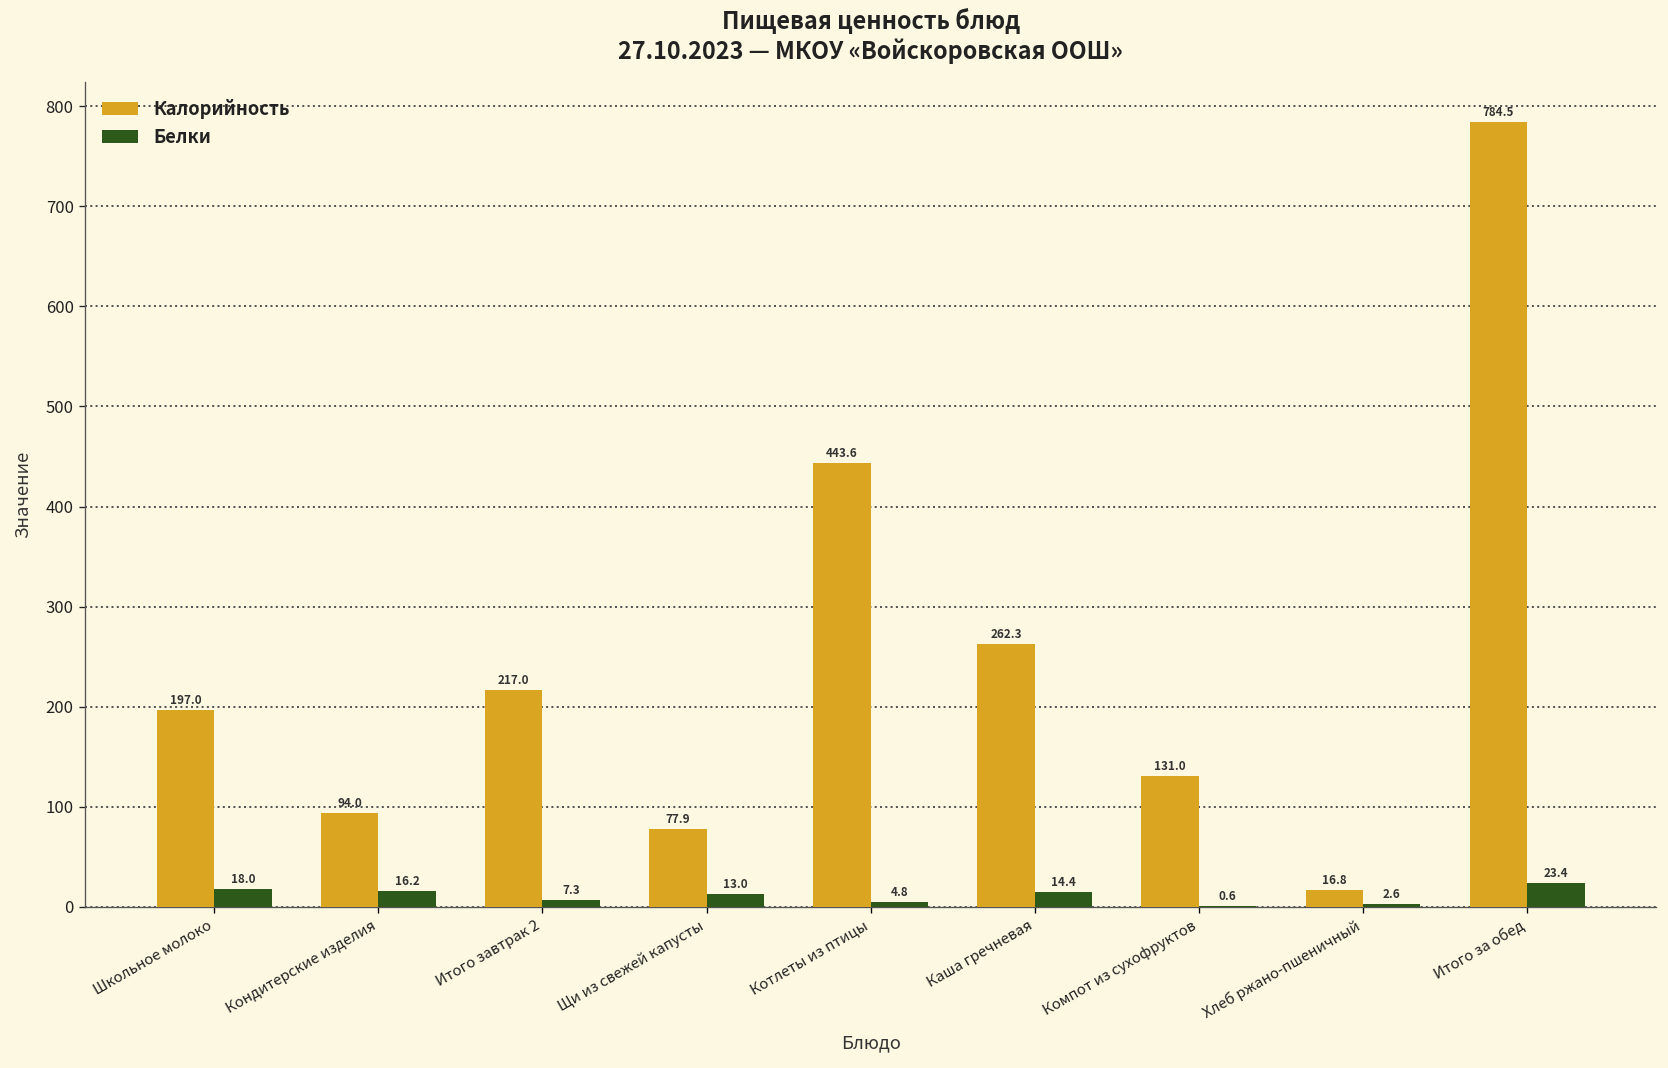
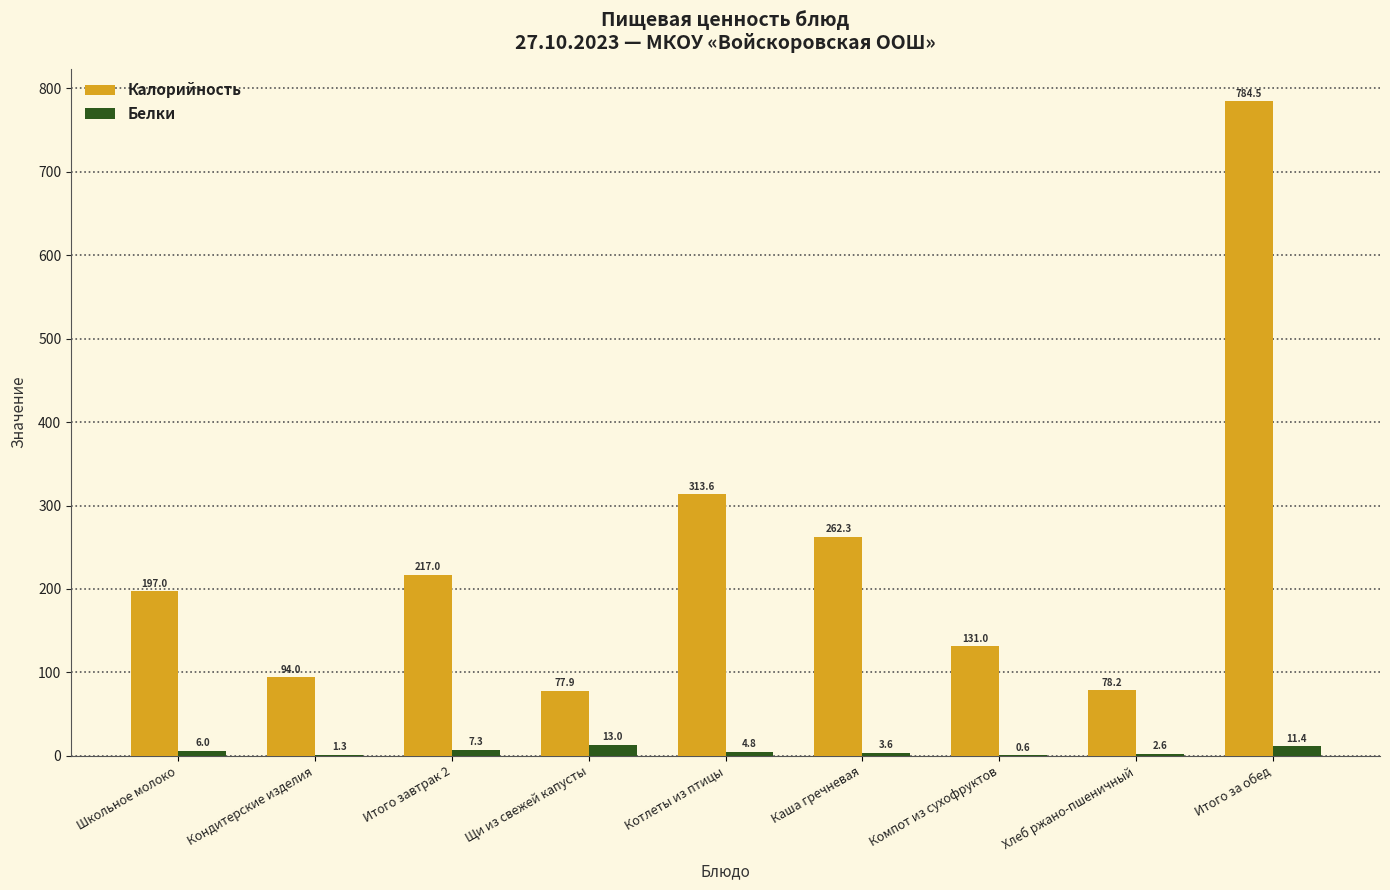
  {
    "Калорийность": {
      "Школьное молоко": 197.0,
      "Кондитерские изделия": 94.0,
      "Итого завтрак 2": 217.0,
      "Щи из свежей капусты": 77.9,
-     "Котлеты из птицы": 443.6,
+     "Котлеты из птицы": 313.6,
      "Каша гречневая": 262.3,
      "Компот из сухофруктов": 131.0,
-     "Хлеб ржано-пшеничный": 16.8,
+     "Хлеб ржано-пшеничный": 78.2,
      "Итого за обед": 784.5
    },
    "Белки": {
-     "Школьное молоко": 18.0,
-     "Кондитерские изделия": 16.2,
+     "Школьное молоко": 6.0,
+     "Кондитерские изделия": 1.3,
      "Итого завтрак 2": 7.3,
      "Щи из свежей капусты": 13.0,
      "Котлеты из птицы": 4.8,
-     "Каша гречневая": 14.4,
+     "Каша гречневая": 3.6,
      "Компот из сухофруктов": 0.6,
      "Хлеб ржано-пшеничный": 2.6,
-     "Итого за обед": 23.4
+     "Итого за обед": 11.4
    }
  }
